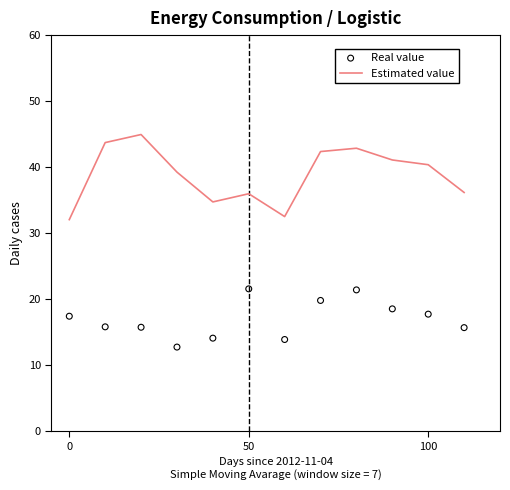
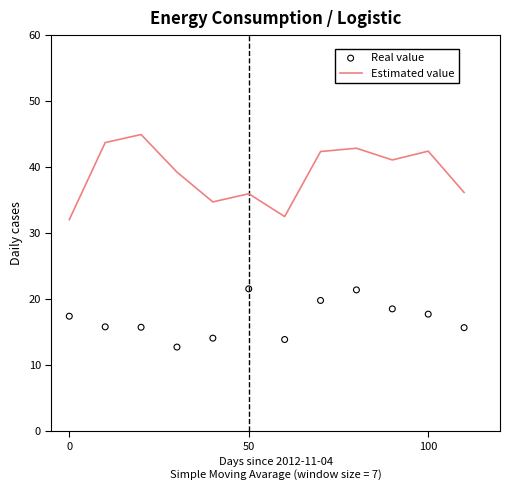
  {
    "Estimated value": {
      "0": 32,
      "50": 36,
-     "100": 40
+     "100": 42
    }
  }
